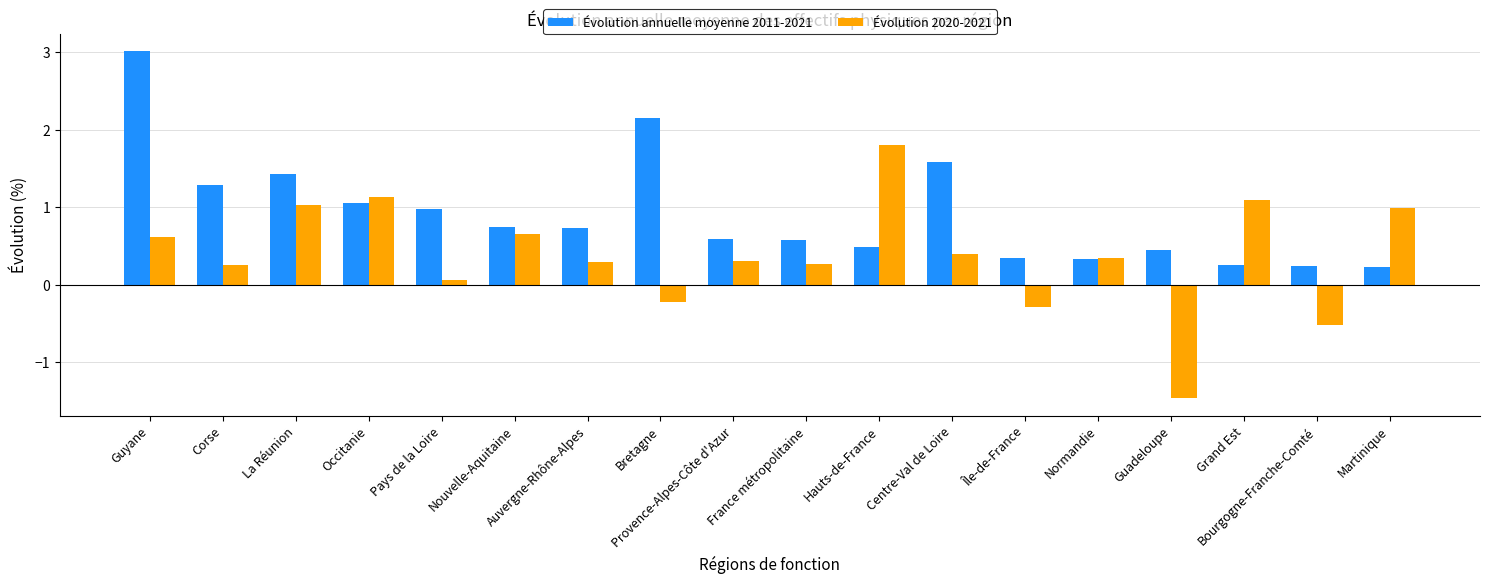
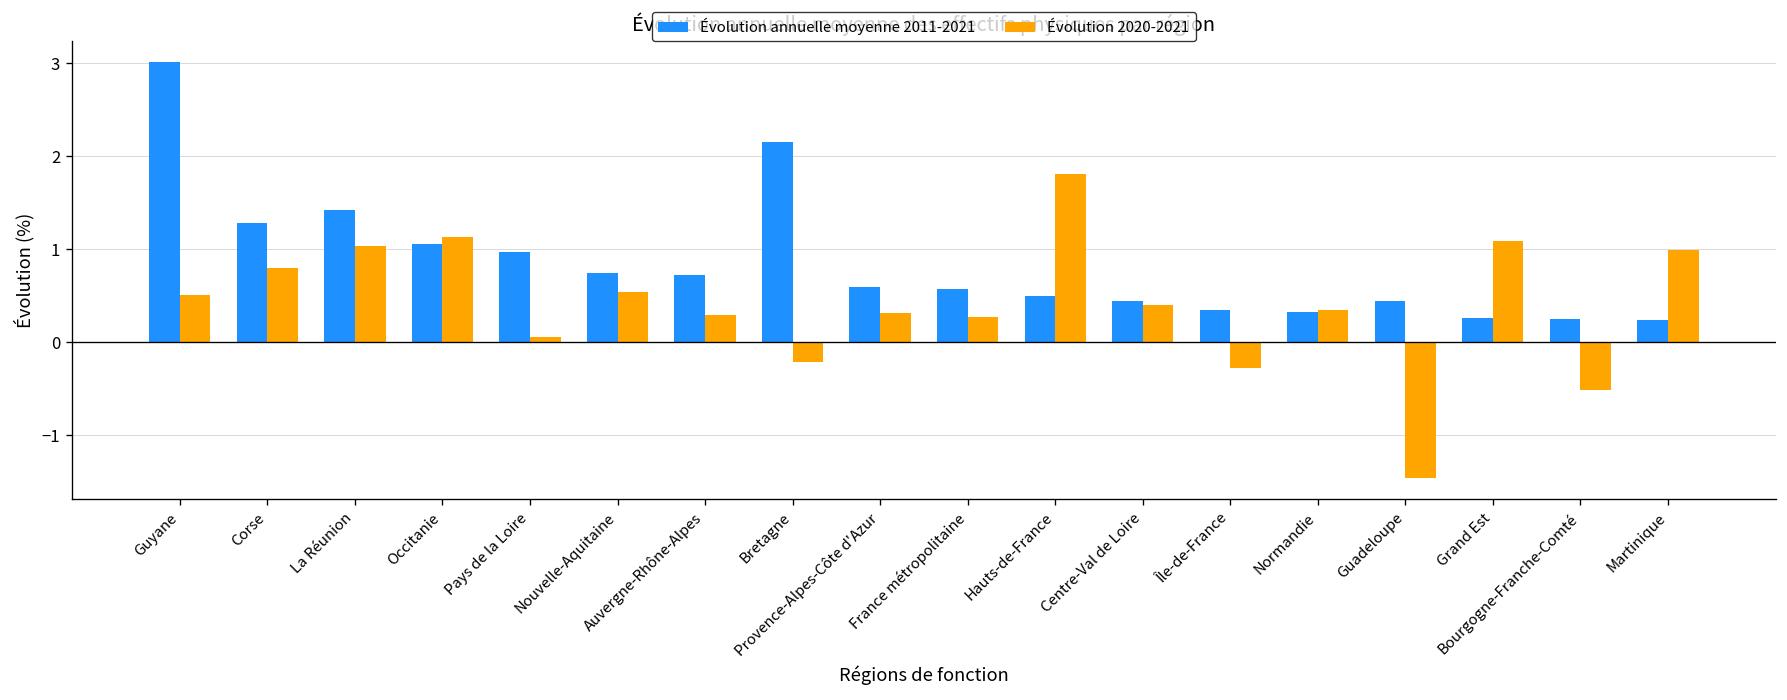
  {
    "Évolution annuelle moyenne 2011-2021": {
      "Guyane": 3.0,
      "Corse": 1.3,
      "La Réunion": 1.4,
      "Occitanie": 1.0,
      "Pays de la Loire": 1.0,
      "Nouvelle-Aquitaine": 0.7,
      "Auvergne-Rhône-Alpes": 0.7,
      "Bretagne": 2.1,
      "Provence-Alpes-Côte d'Azur": 0.6,
      "France métropolitaine": 0.6,
      "Hauts-de-France": 0.5,
-     "Centre-Val de Loire": 1.6,
+     "Centre-Val de Loire": 0.4,
      "Île-de-France": 0.3,
      "Normandie": 0.3,
      "Guadeloupe": 0.4,
      "Grand Est": 0.3,
      "Bourgogne-Franche-Comté": 0.2,
      "Martinique": 0.2
    },
    "Évolution 2020-2021": {
-     "Guyane": 0.6,
-     "Corse": 0.3,
+     "Guyane": 0.5,
+     "Corse": 0.8,
      "La Réunion": 1.0,
      "Occitanie": 1.1,
      "Pays de la Loire": 0.1,
-     "Nouvelle-Aquitaine": 0.7,
+     "Nouvelle-Aquitaine": 0.5,
      "Auvergne-Rhône-Alpes": 0.3,
      "Bretagne": -0.2,
      "Provence-Alpes-Côte d'Azur": 0.3,
      "France métropolitaine": 0.3,
      "Hauts-de-France": 1.8,
      "Centre-Val de Loire": 0.4,
      "Île-de-France": -0.3,
      "Normandie": 0.3,
      "Guadeloupe": -1.5,
      "Grand Est": 1.1,
      "Bourgogne-Franche-Comté": -0.5,
      "Martinique": 1.0
    }
  }
